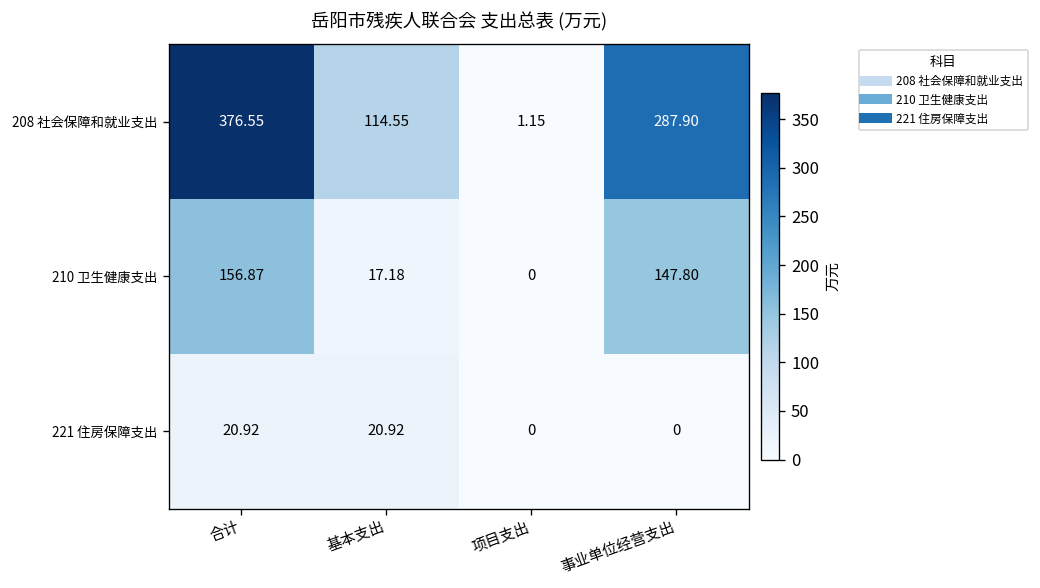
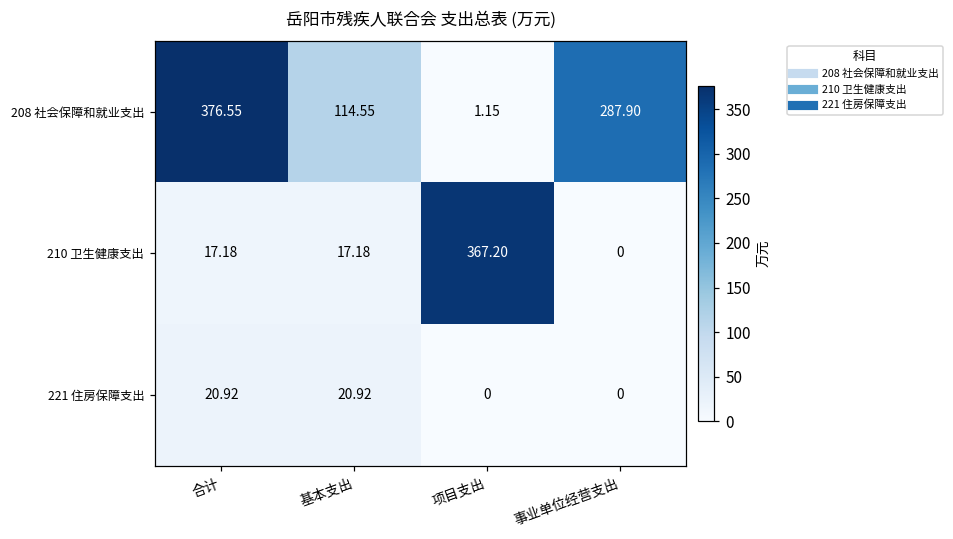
  {
    "208 社会保障和就业支出": {
      "合计": 376.55,
      "基本支出": 114.55,
      "项目支出": 1.15,
      "事业单位经营支出": 287.90
    },
    "210 卫生健康支出": {
-     "合计": 156.87,
+     "合计": 17.18,
      "基本支出": 17.18,
-     "项目支出": 0,
-     "事业单位经营支出": 147.80
+     "项目支出": 367.20,
+     "事业单位经营支出": 0
    },
    "221 住房保障支出": {
      "合计": 20.92,
      "基本支出": 20.92,
      "项目支出": 0,
      "事业单位经营支出": 0
    }
  }
